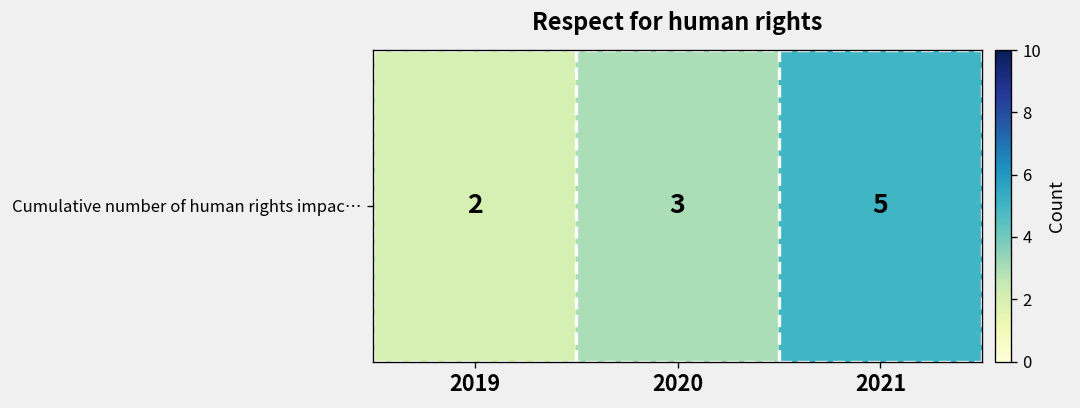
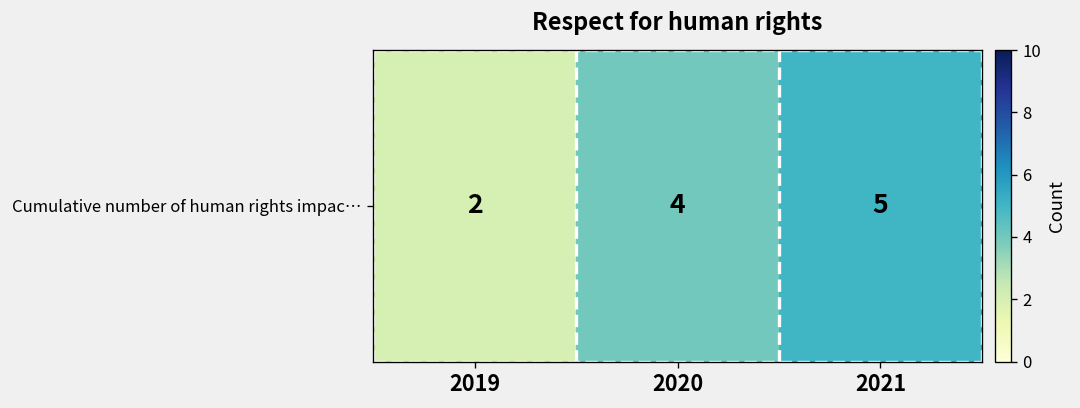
  {
    "Cumulative number of human rights impac…": {
      "2019": 2,
-     "2020": 3,
+     "2020": 4,
      "2021": 5
    }
  }
